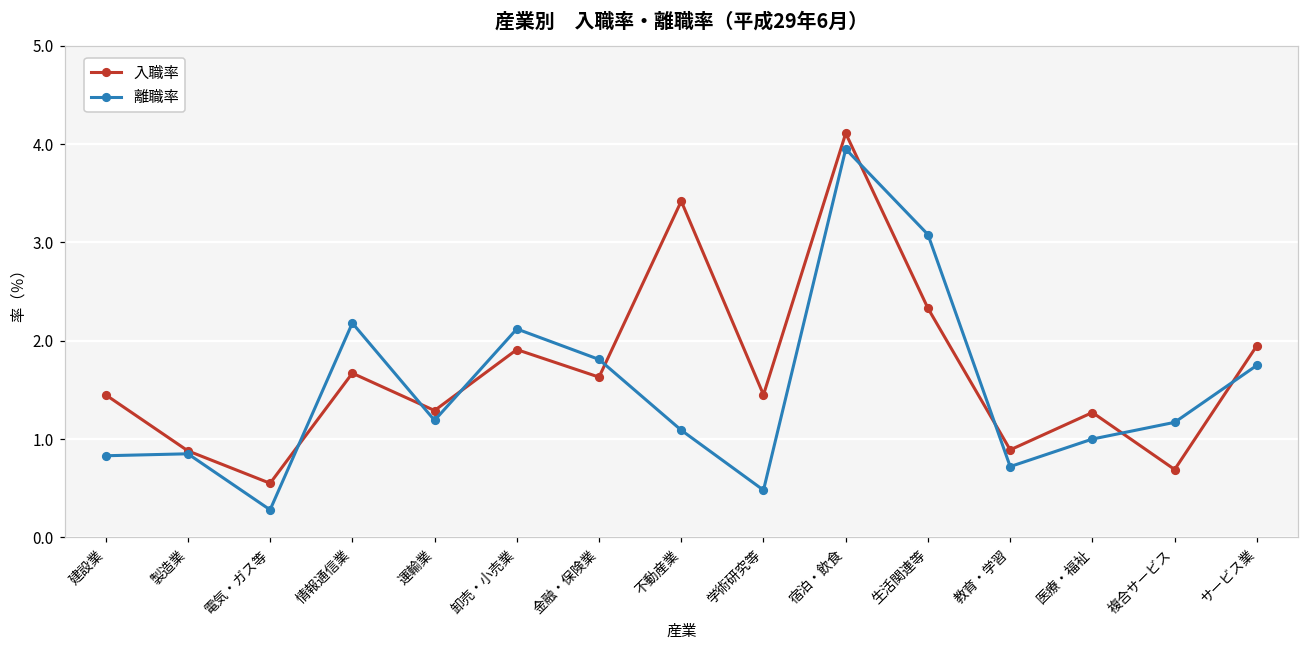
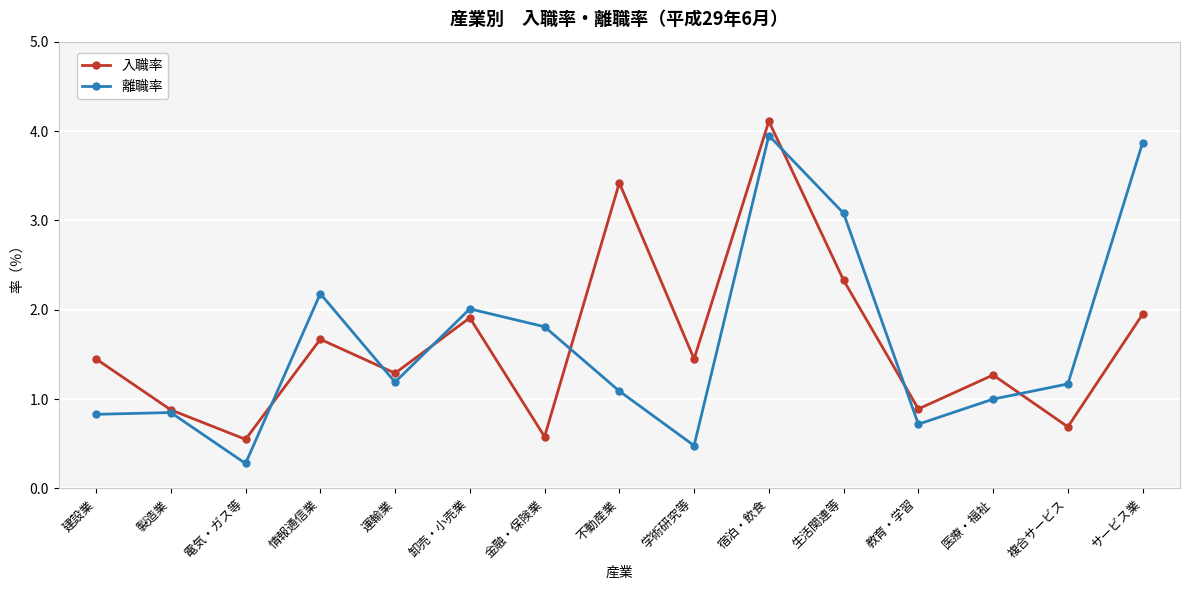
  {
    "入職率": {
      "建設業": 1.5,
      "製造業": 0.9,
      "電気・ガス等": 0.6,
      "情報通信業": 1.7,
      "運輸業": 1.3,
      "卸売・小売業": 1.9,
-     "金融・保険業": 1.6,
+     "金融・保険業": 0.6,
      "不動産業": 3.4,
      "学術研究等": 1.5,
      "宿泊・飲食": 4.1,
      "生活関連等": 2.3,
      "教育・学習": 0.9,
      "医療・福祉": 1.3,
      "複合サービス": 0.7,
      "サービス業": 2.0
    },
    "離職率": {
      "建設業": 0.8,
      "製造業": 0.9,
      "電気・ガス等": 0.3,
      "情報通信業": 2.2,
      "運輸業": 1.2,
-     "卸売・小売業": 2.1,
+     "卸売・小売業": 2.0,
      "金融・保険業": 1.8,
      "不動産業": 1.1,
      "学術研究等": 0.5,
      "宿泊・飲食": 4.0,
      "生活関連等": 3.1,
      "教育・学習": 0.7,
      "医療・福祉": 1.0,
      "複合サービス": 1.2,
-     "サービス業": 1.8
+     "サービス業": 3.9
    }
  }
